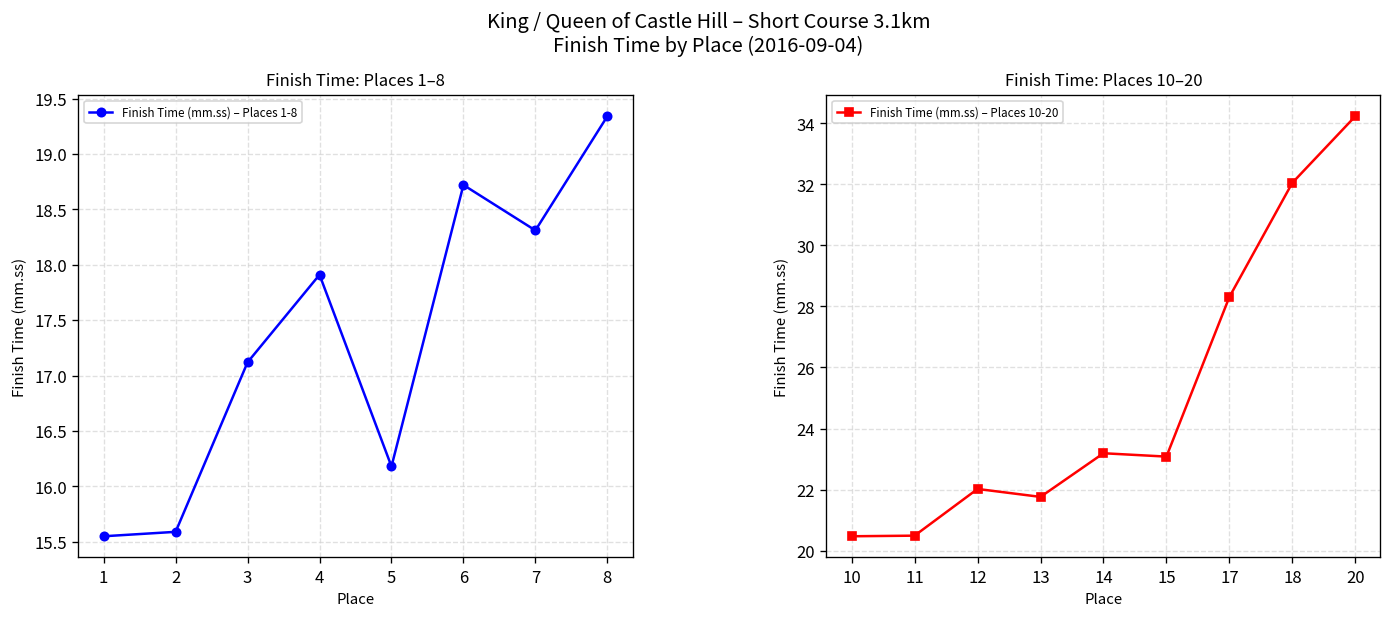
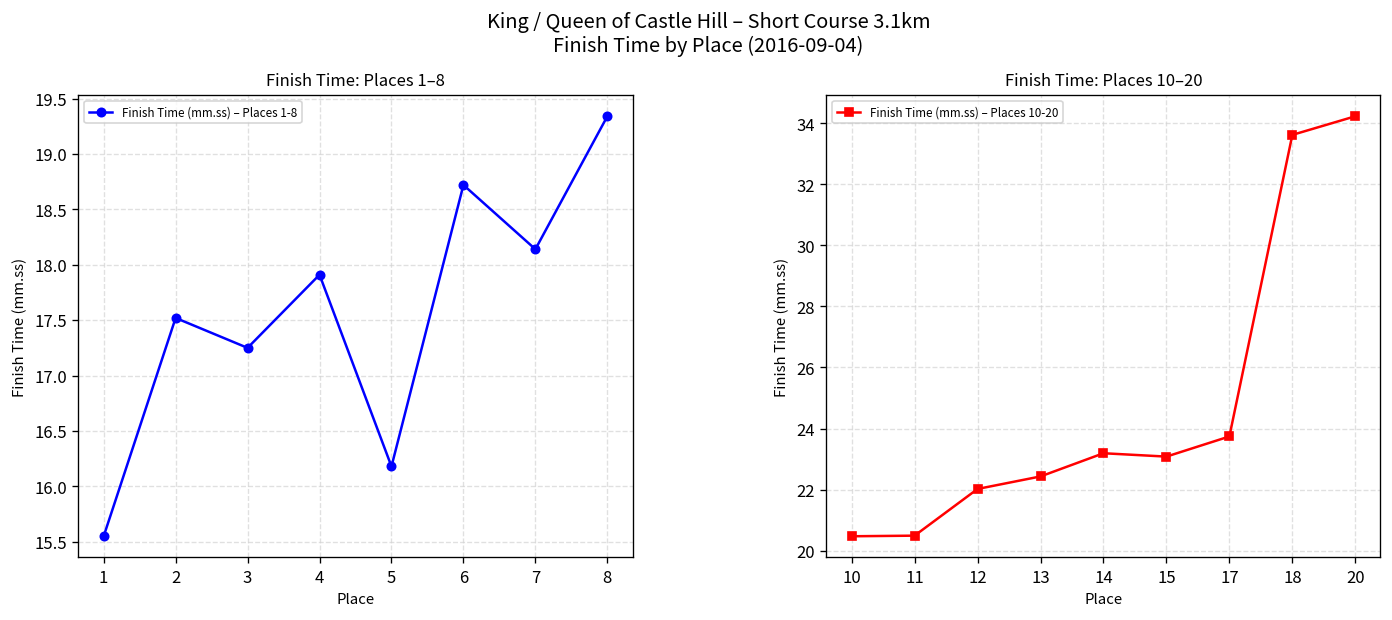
  {
    "Finish Time: Places 1–8": {
      "1": 15.6,
-     "2": 15.6,
-     "3": 17.1,
+     "2": 17.5,
+     "3": 17.3,
      "4": 17.9,
      "5": 16.2,
      "6": 18.7,
-     "7": 18.3,
+     "7": 18.1,
      "8": 19.3
    },
    "Finish Time: Places 10–20": {
      "10": 20.5,
      "11": 20.5,
      "12": 22.0,
-     "13": 21.8,
+     "13": 22.4,
      "14": 23.2,
      "15": 23.1,
-     "17": 28.3,
-     "18": 32.1,
+     "17": 23.7,
+     "18": 33.6,
      "20": 34.2
    }
  }
